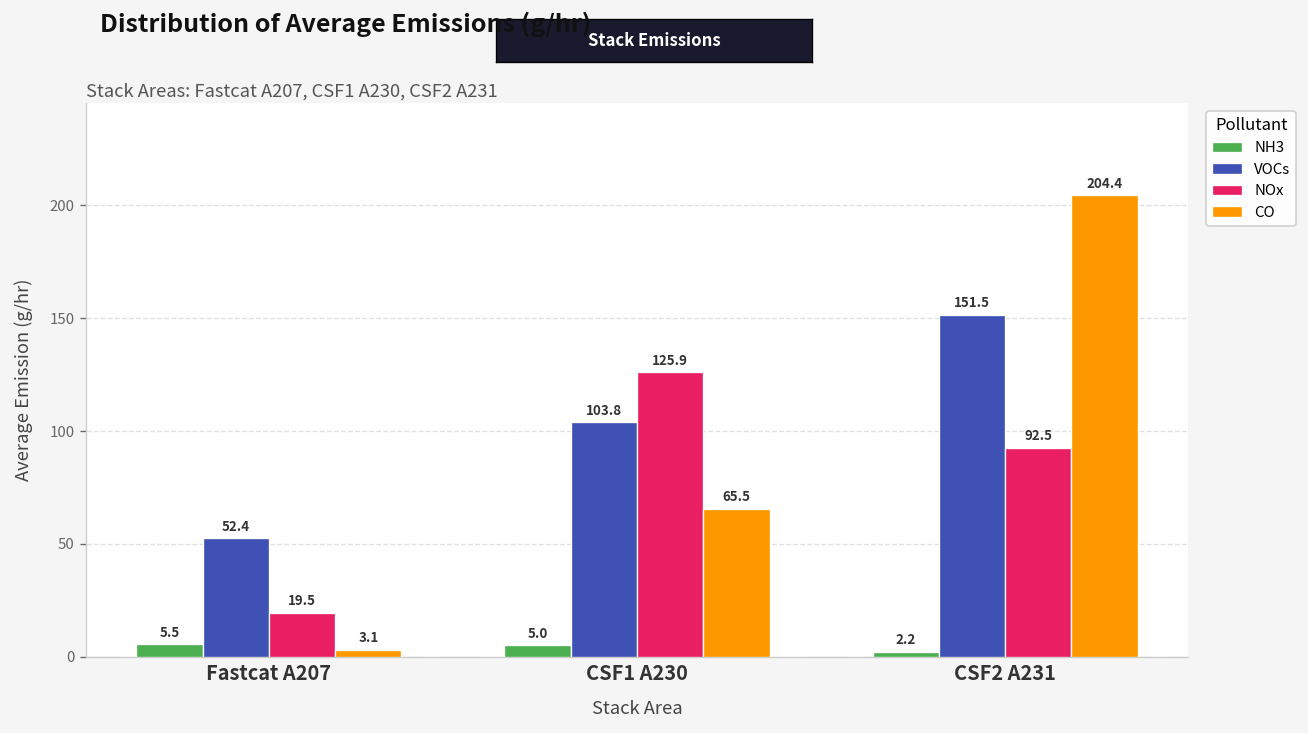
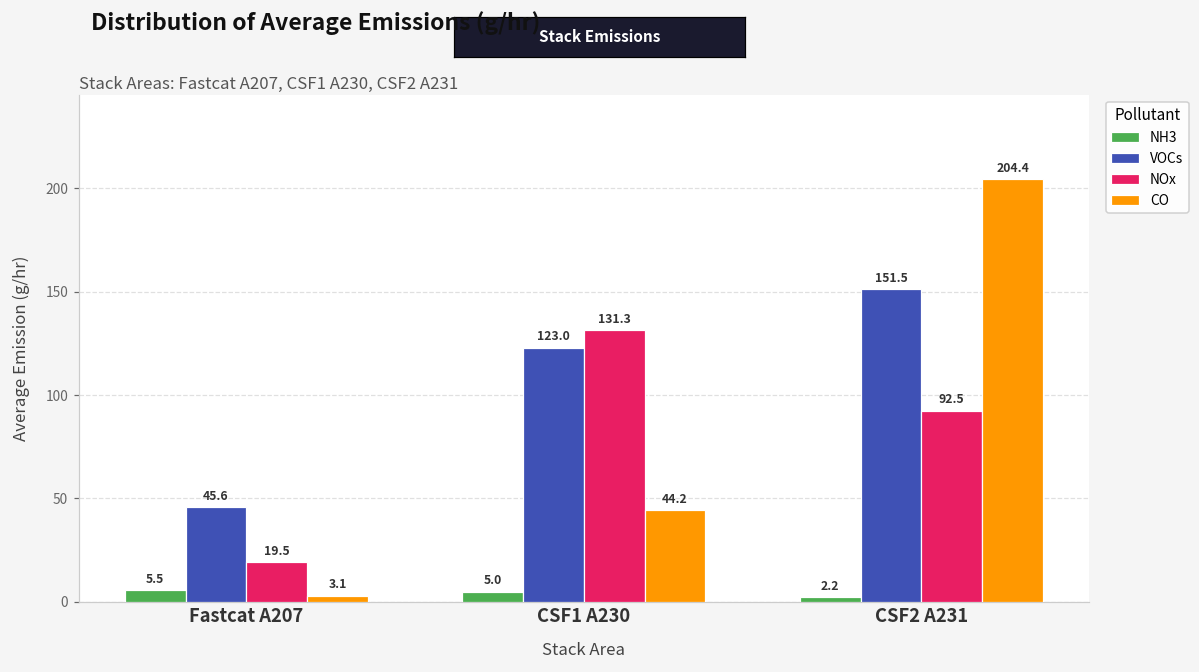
  {
    "NH3": {
      "Fastcat A207": 5.5,
      "CSF1 A230": 5.0,
      "CSF2 A231": 2.2
    },
    "VOCs": {
-     "Fastcat A207": 52.4,
-     "CSF1 A230": 103.8,
+     "Fastcat A207": 45.6,
+     "CSF1 A230": 123.0,
      "CSF2 A231": 151.5
    },
    "NOx": {
      "Fastcat A207": 19.5,
-     "CSF1 A230": 125.9,
+     "CSF1 A230": 131.3,
      "CSF2 A231": 92.5
    },
    "CO": {
      "Fastcat A207": 3.1,
-     "CSF1 A230": 65.5,
+     "CSF1 A230": 44.2,
      "CSF2 A231": 204.4
    }
  }
